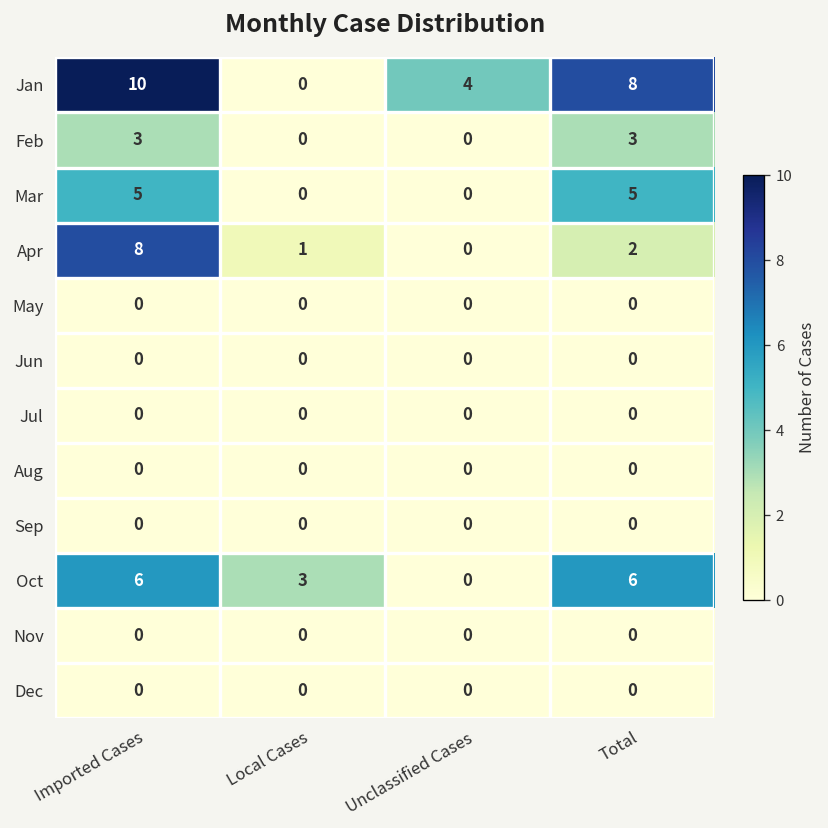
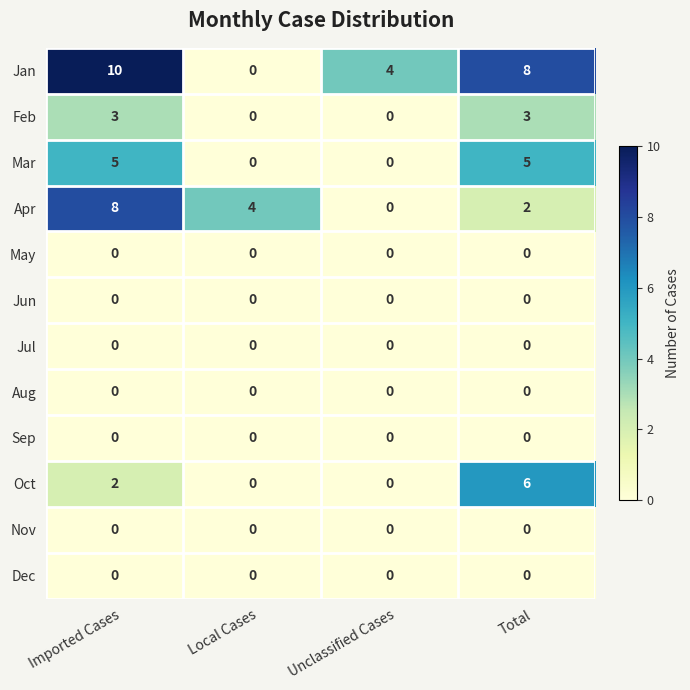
  {
    "Jan": {
      "Imported Cases": 10,
      "Local Cases": 0,
      "Unclassified Cases": 4,
      "Total": 8
    },
    "Feb": {
      "Imported Cases": 3,
      "Local Cases": 0,
      "Unclassified Cases": 0,
      "Total": 3
    },
    "Mar": {
      "Imported Cases": 5,
      "Local Cases": 0,
      "Unclassified Cases": 0,
      "Total": 5
    },
    "Apr": {
      "Imported Cases": 8,
-     "Local Cases": 1,
+     "Local Cases": 4,
      "Unclassified Cases": 0,
      "Total": 2
    },
    "May": {
      "Imported Cases": 0,
      "Local Cases": 0,
      "Unclassified Cases": 0,
      "Total": 0
    },
    "Jun": {
      "Imported Cases": 0,
      "Local Cases": 0,
      "Unclassified Cases": 0,
      "Total": 0
    },
    "Jul": {
      "Imported Cases": 0,
      "Local Cases": 0,
      "Unclassified Cases": 0,
      "Total": 0
    },
    "Aug": {
      "Imported Cases": 0,
      "Local Cases": 0,
      "Unclassified Cases": 0,
      "Total": 0
    },
    "Sep": {
      "Imported Cases": 0,
      "Local Cases": 0,
      "Unclassified Cases": 0,
      "Total": 0
    },
    "Oct": {
-     "Imported Cases": 6,
-     "Local Cases": 3,
+     "Imported Cases": 2,
+     "Local Cases": 0,
      "Unclassified Cases": 0,
      "Total": 6
    },
    "Nov": {
      "Imported Cases": 0,
      "Local Cases": 0,
      "Unclassified Cases": 0,
      "Total": 0
    },
    "Dec": {
      "Imported Cases": 0,
      "Local Cases": 0,
      "Unclassified Cases": 0,
      "Total": 0
    }
  }
